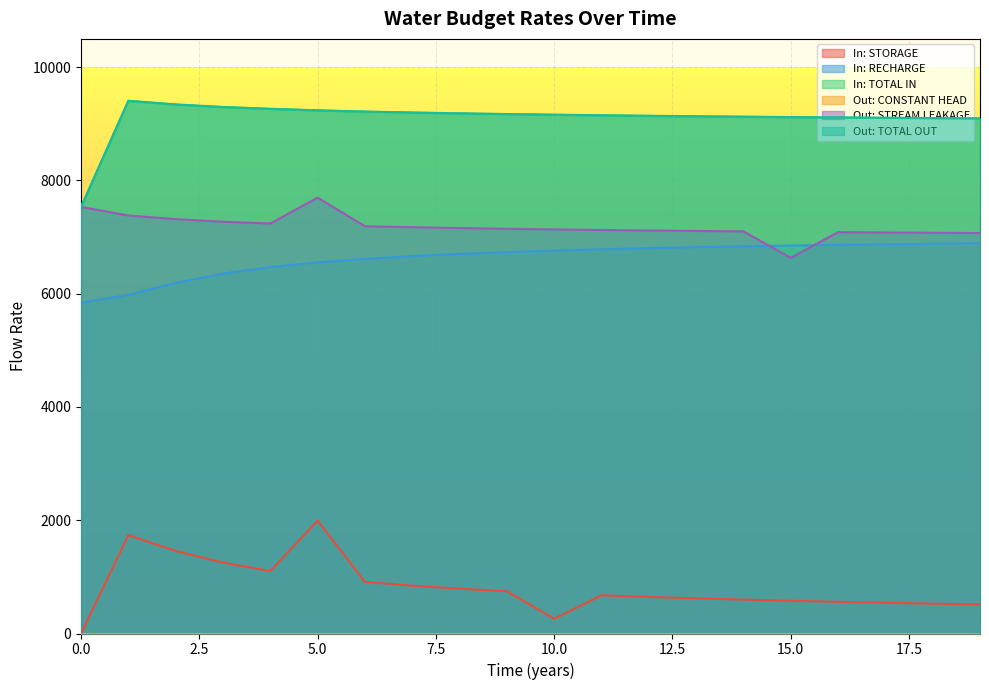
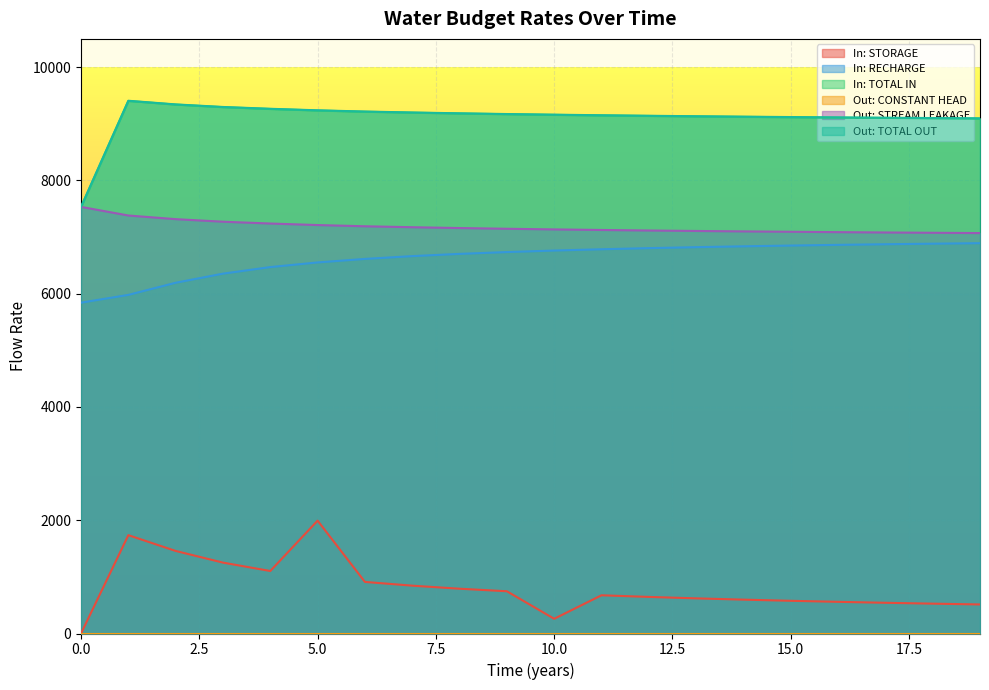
  {
    "In: STORAGE": {
      "5.0": 2000,
      "10.0": 300,
      "15.0": 600
    },
    "Out: CONSTANT HEAD": {
      "5.0": 0,
      "10.0": 0,
      "15.0": 0
    },
    "Out: STREAM LEAKAGE": {
-     "5.0": 7700,
+     "5.0": 7200,
      "10.0": 7100,
-     "15.0": 6600
+     "15.0": 7100
    }
  }
